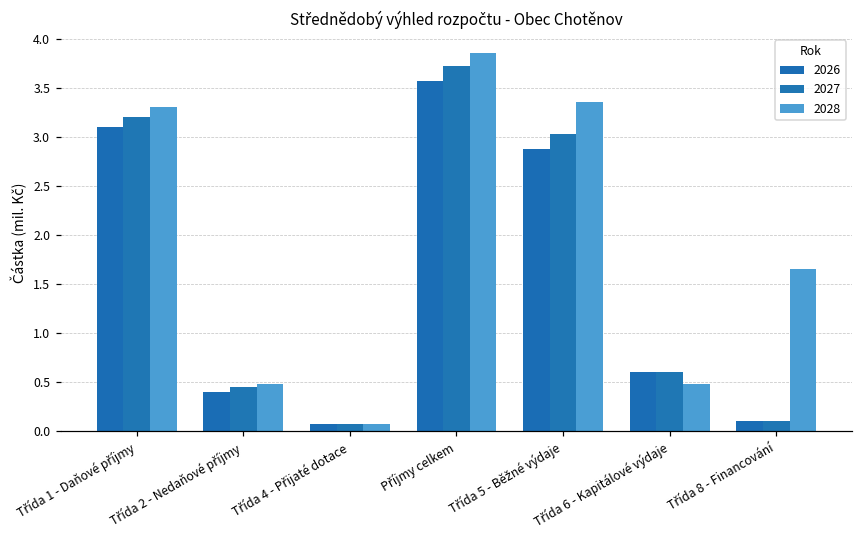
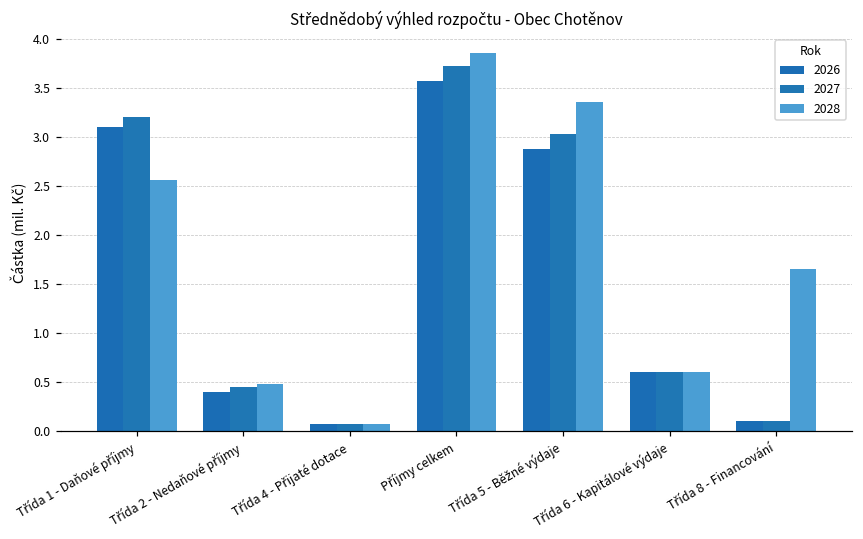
  {
    "2028": {
-     "Třída 1 - Daňové příjmy": 3.3,
+     "Třída 1 - Daňové příjmy": 2.6,
      "Třída 2 - Nedaňové příjmy": 0.5,
      "Třída 4 - Přijaté dotace": 0.1,
      "Příjmy celkem": 3.9,
      "Třída 5 - Běžné výdaje": 3.4,
-     "Třída 6 - Kapitálové výdaje": 0.5,
+     "Třída 6 - Kapitálové výdaje": 0.6,
      "Třída 8 - Financování": 1.7
    }
  }
